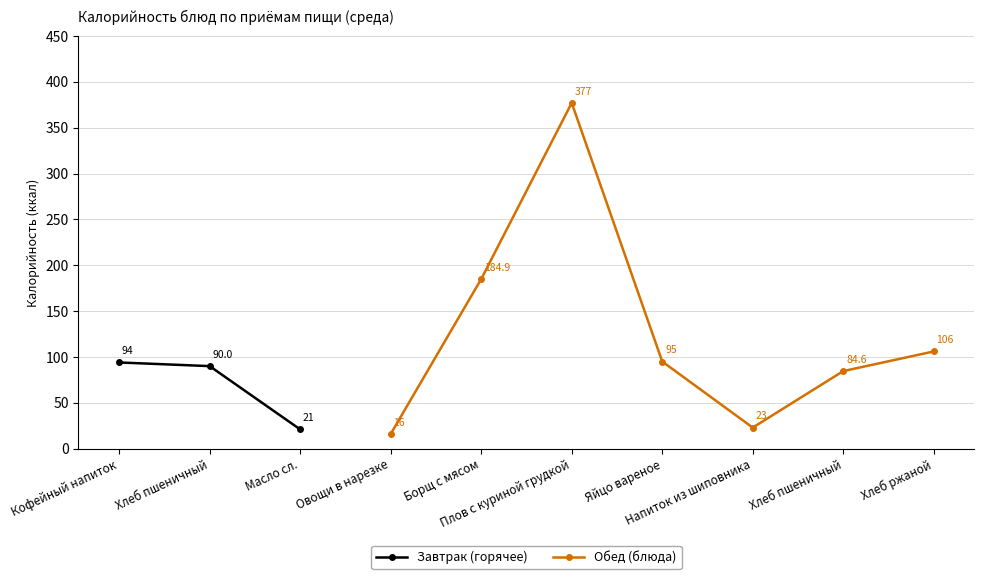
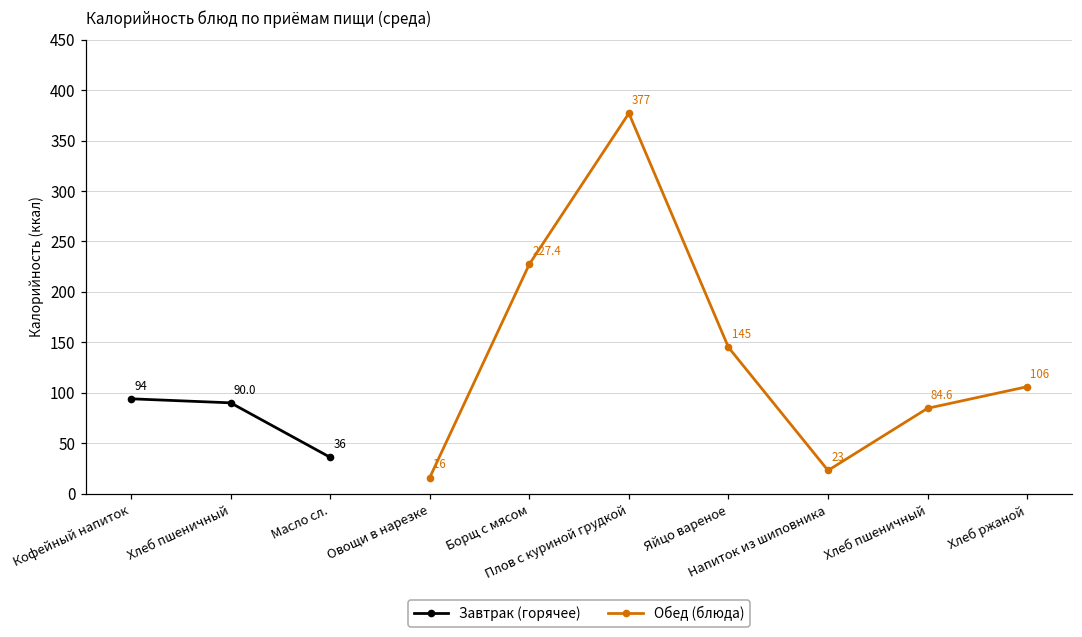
  {
    "Завтрак (горячее)": {
      "Кофейный напиток": 94,
      "Хлеб пшеничный": 90.0,
-     "Масло сл.": 21
+     "Масло сл.": 36
    },
    "Обед (блюда)": {
      "Овощи в нарезке": 16,
-     "Борщ с мясом": 184.9,
+     "Борщ с мясом": 227.4,
      "Плов с куриной грудкой": 377,
-     "Яйцо вареное": 95,
+     "Яйцо вареное": 145,
      "Напиток из шиповника": 23,
      "Хлеб пшеничный": 84.6,
      "Хлеб ржаной": 106
    }
  }
